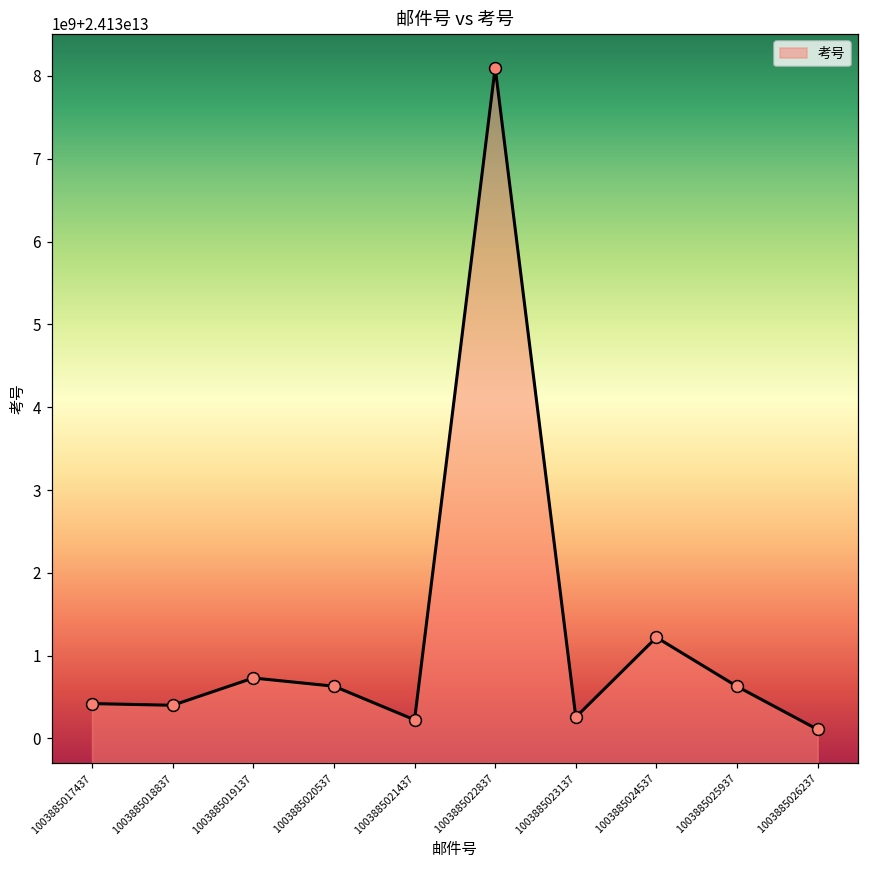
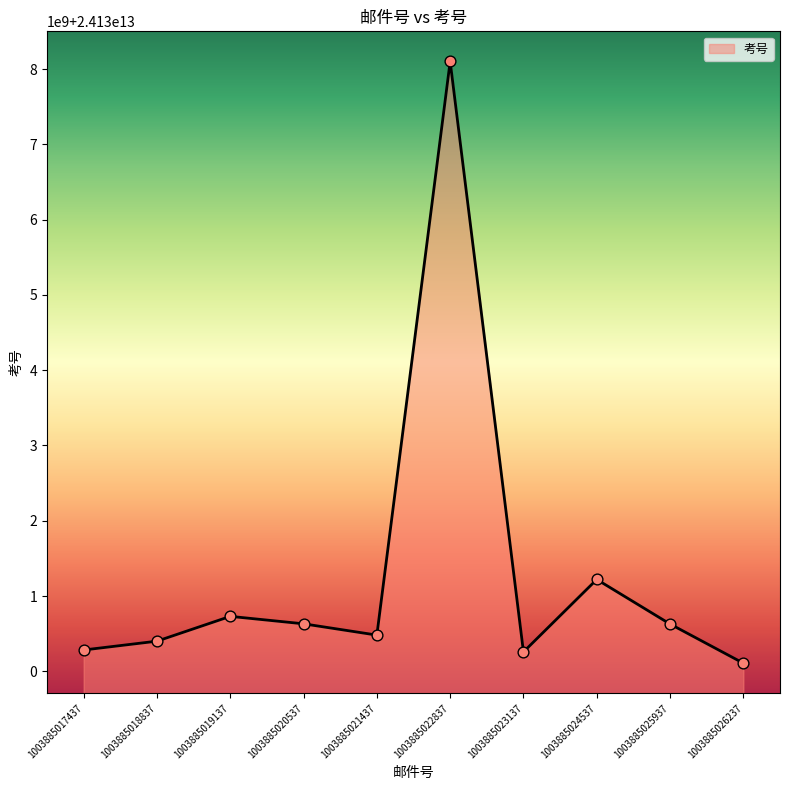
  {
-   "1003885017437": 24130400000000,
+   "1003885017437": 24130300000000,
    "1003885018837": 24130400000000,
    "1003885019137": 24130700000000,
    "1003885020537": 24130600000000,
-   "1003885021437": 24130200000000,
+   "1003885021437": 24130500000000,
    "1003885022837": 24138100000000,
    "1003885023137": 24130300000000,
    "1003885024537": 24131200000000,
    "1003885025937": 24130600000000,
    "1003885026237": 24130100000000
  }
